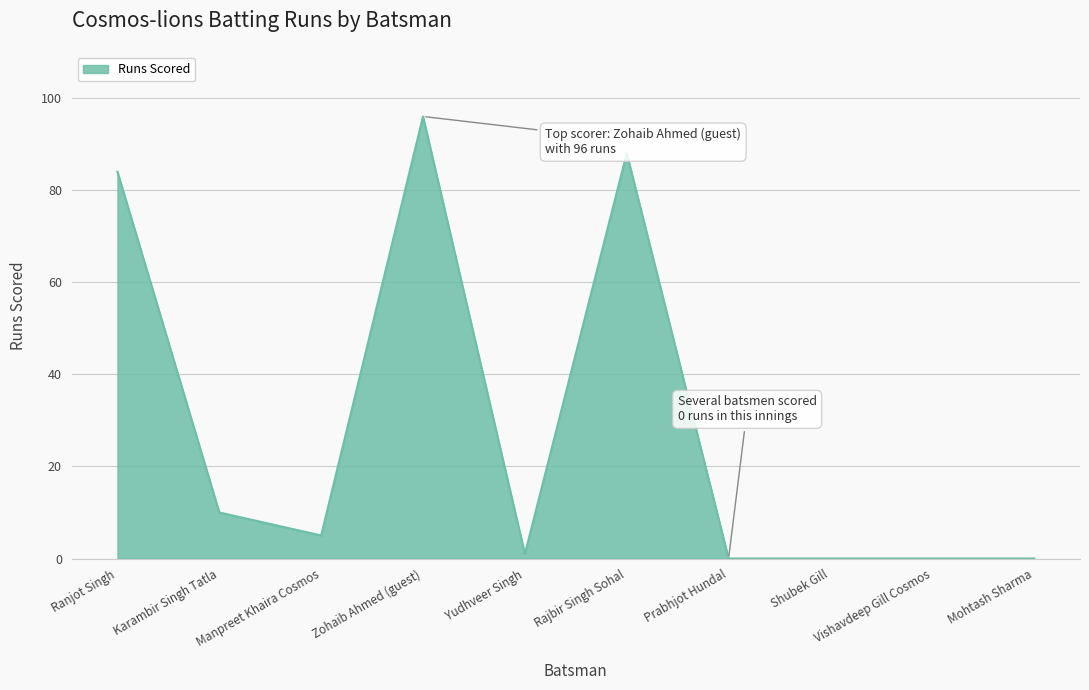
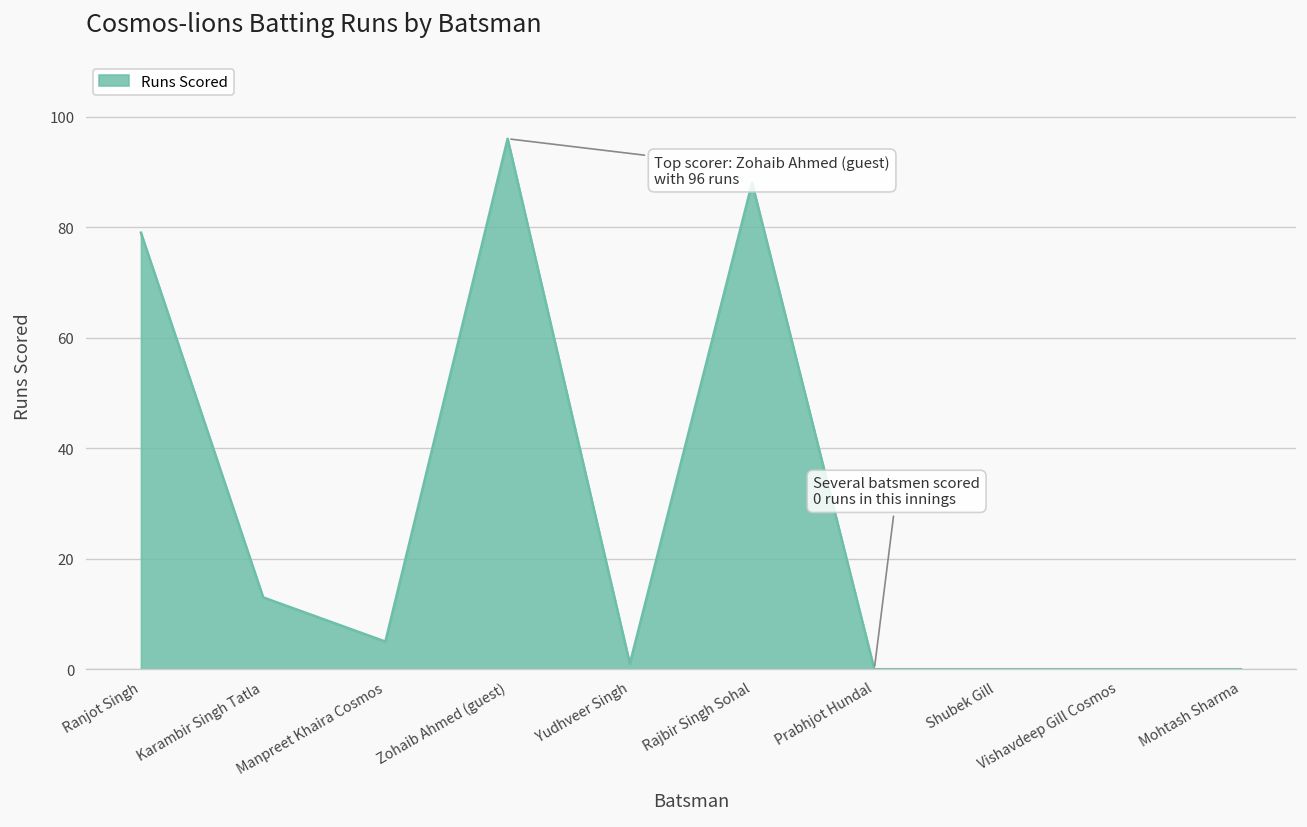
  {
-   "Ranjot Singh": 84,
-   "Karambir Singh Tatla": 10,
+   "Ranjot Singh": 79,
+   "Karambir Singh Tatla": 13,
    "Manpreet Khaira Cosmos": 5,
    "Zohaib Ahmed (guest)": 96,
    "Yudhveer Singh": 1,
    "Shubek Gill": 0,
    "Vishavdeep Gill Cosmos": 0,
    "Mohtash Sharma": 0
  }
